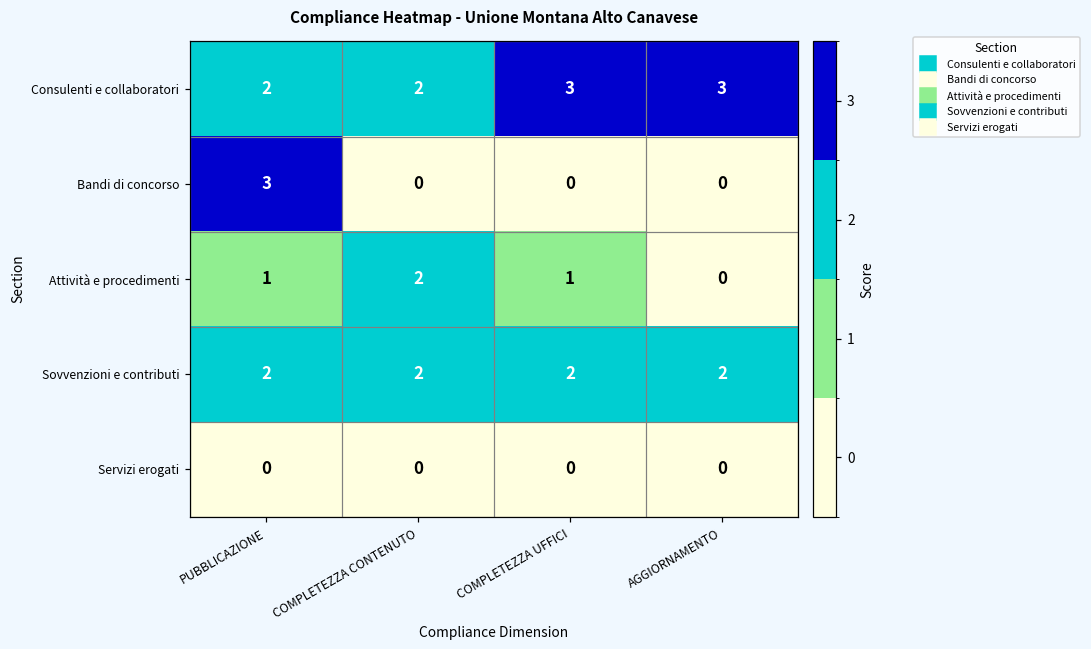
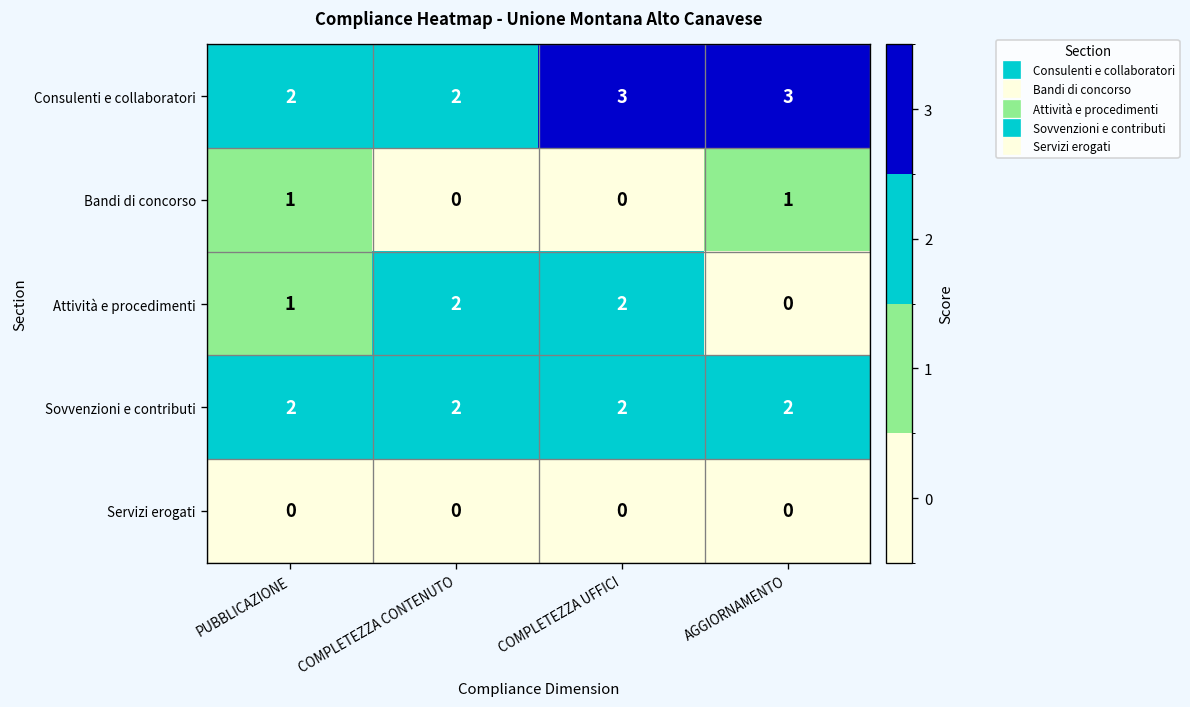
  {
    "Consulenti e collaboratori": {
      "PUBBLICAZIONE": 2,
      "COMPLETEZZA CONTENUTO": 2,
      "COMPLETEZZA UFFICI": 3,
      "AGGIORNAMENTO": 3
    },
    "Bandi di concorso": {
-     "PUBBLICAZIONE": 3,
+     "PUBBLICAZIONE": 1,
      "COMPLETEZZA CONTENUTO": 0,
      "COMPLETEZZA UFFICI": 0,
-     "AGGIORNAMENTO": 0
+     "AGGIORNAMENTO": 1
    },
    "Attività e procedimenti": {
      "PUBBLICAZIONE": 1,
      "COMPLETEZZA CONTENUTO": 2,
-     "COMPLETEZZA UFFICI": 1,
+     "COMPLETEZZA UFFICI": 2,
      "AGGIORNAMENTO": 0
    },
    "Sovvenzioni e contributi": {
      "PUBBLICAZIONE": 2,
      "COMPLETEZZA CONTENUTO": 2,
      "COMPLETEZZA UFFICI": 2,
      "AGGIORNAMENTO": 2
    },
    "Servizi erogati": {
      "PUBBLICAZIONE": 0,
      "COMPLETEZZA CONTENUTO": 0,
      "COMPLETEZZA UFFICI": 0,
      "AGGIORNAMENTO": 0
    }
  }
